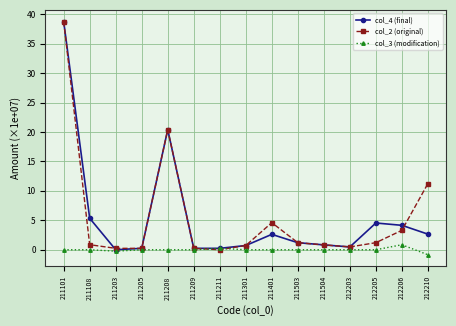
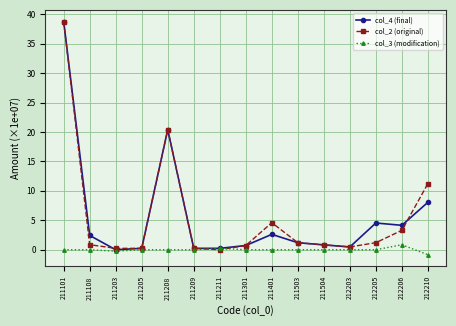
  {
    "col_4 (final)": {
-     "211108": 5,
+     "211108": 2,
      "211401": 3,
      "212205": 5,
      "212206": 4,
-     "212210": 3
+     "212210": 8
    },
    "col_2 (original)": {
      "211108": 1,
      "211401": 5,
      "212205": 1,
      "212206": 3,
      "212210": 11
    },
    "col_3 (modification)": {
      "211101": 0,
      "211108": 0,
      "211208": 0,
      "211301": 0,
      "211401": 0,
      "211503": 0,
      "211504": 0,
      "212203": 0,
      "212205": 0,
      "212206": 1,
      "212210": -1
    }
  }
